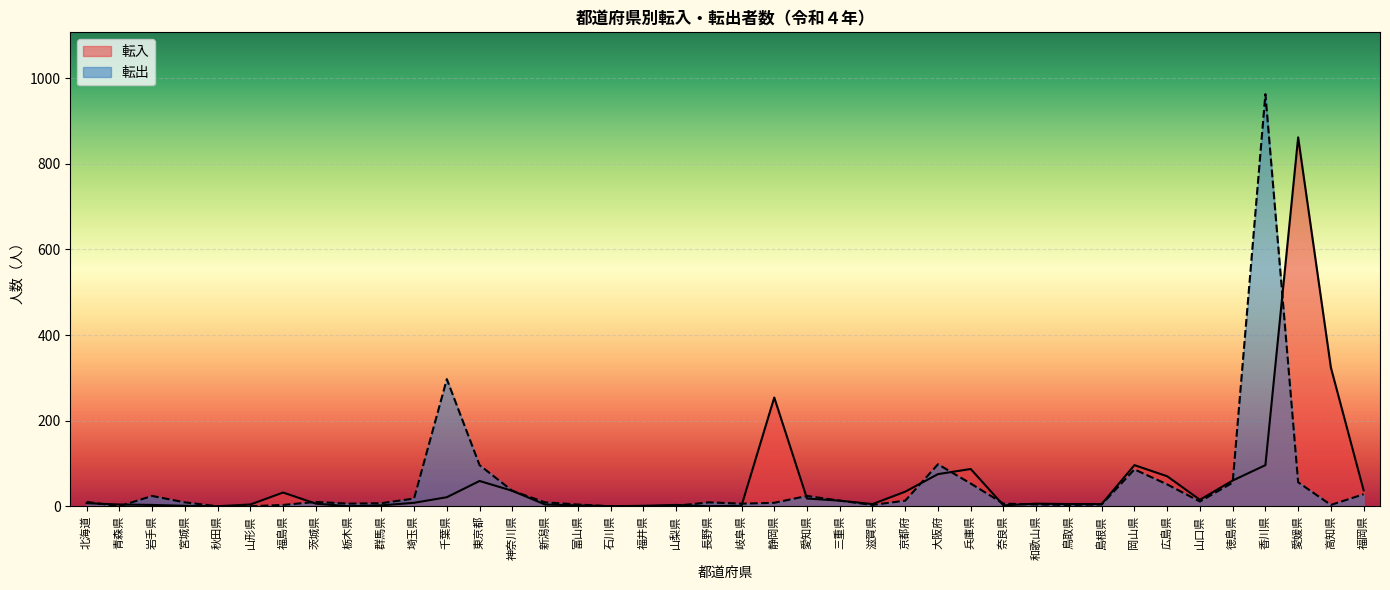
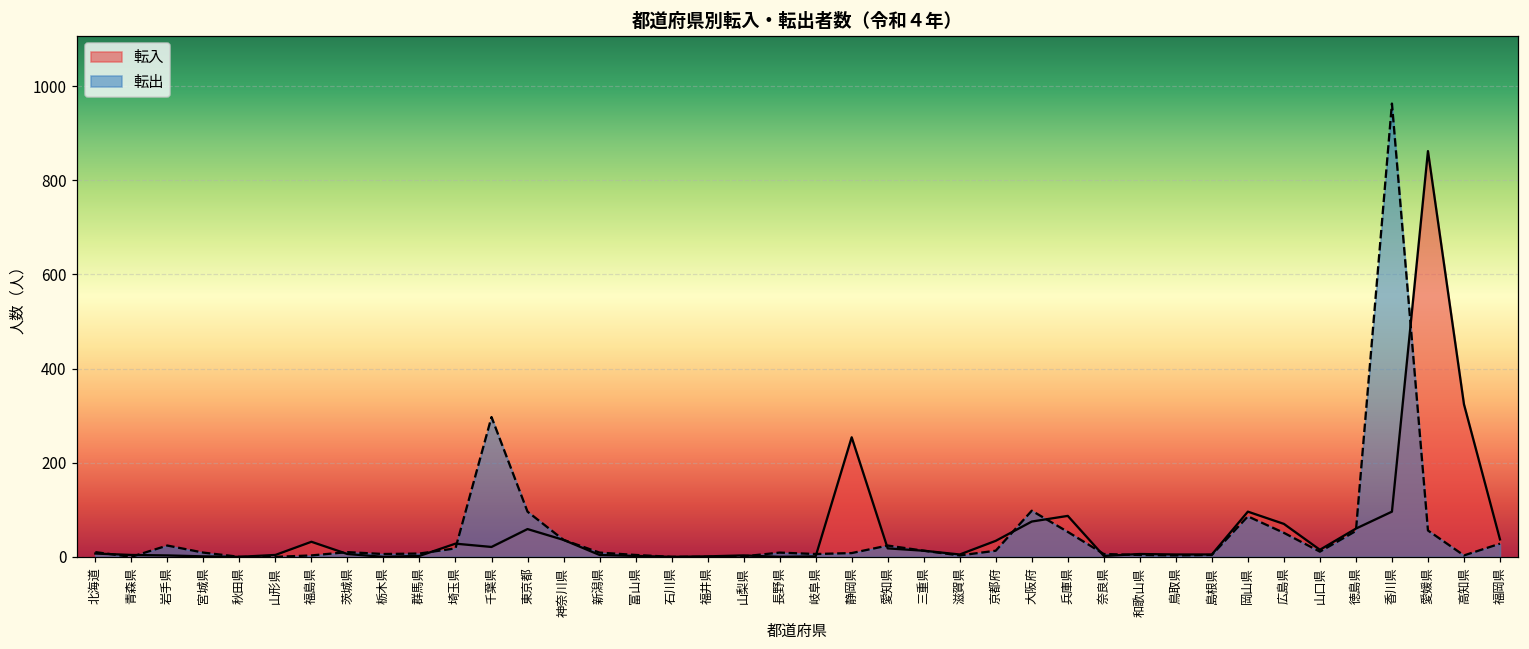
  {
    "転入": {
      "岩手県": 0,
      "宮城県": 0,
      "福島県": 30,
-     "埼玉県": 10,
+     "埼玉県": 30,
      "千葉県": 20,
      "東京都": 60,
      "長野県": 0,
      "静岡県": 250,
      "京都府": 30,
      "大阪府": 80,
      "兵庫県": 90,
      "岡山県": 100,
      "広島県": 70,
      "香川県": 100,
      "愛媛県": 860,
      "高知県": 320,
      "福岡県": 40
    },
    "転出": {
      "岩手県": 20,
      "宮城県": 10,
      "福島県": 0,
      "埼玉県": 20,
      "千葉県": 300,
      "東京都": 100,
      "長野県": 10,
      "静岡県": 10,
      "京都府": 10,
      "大阪府": 100,
      "兵庫県": 50,
      "岡山県": 90,
      "広島県": 50,
      "香川県": 960,
      "愛媛県": 60,
      "高知県": 0,
      "福岡県": 30
    }
  }
